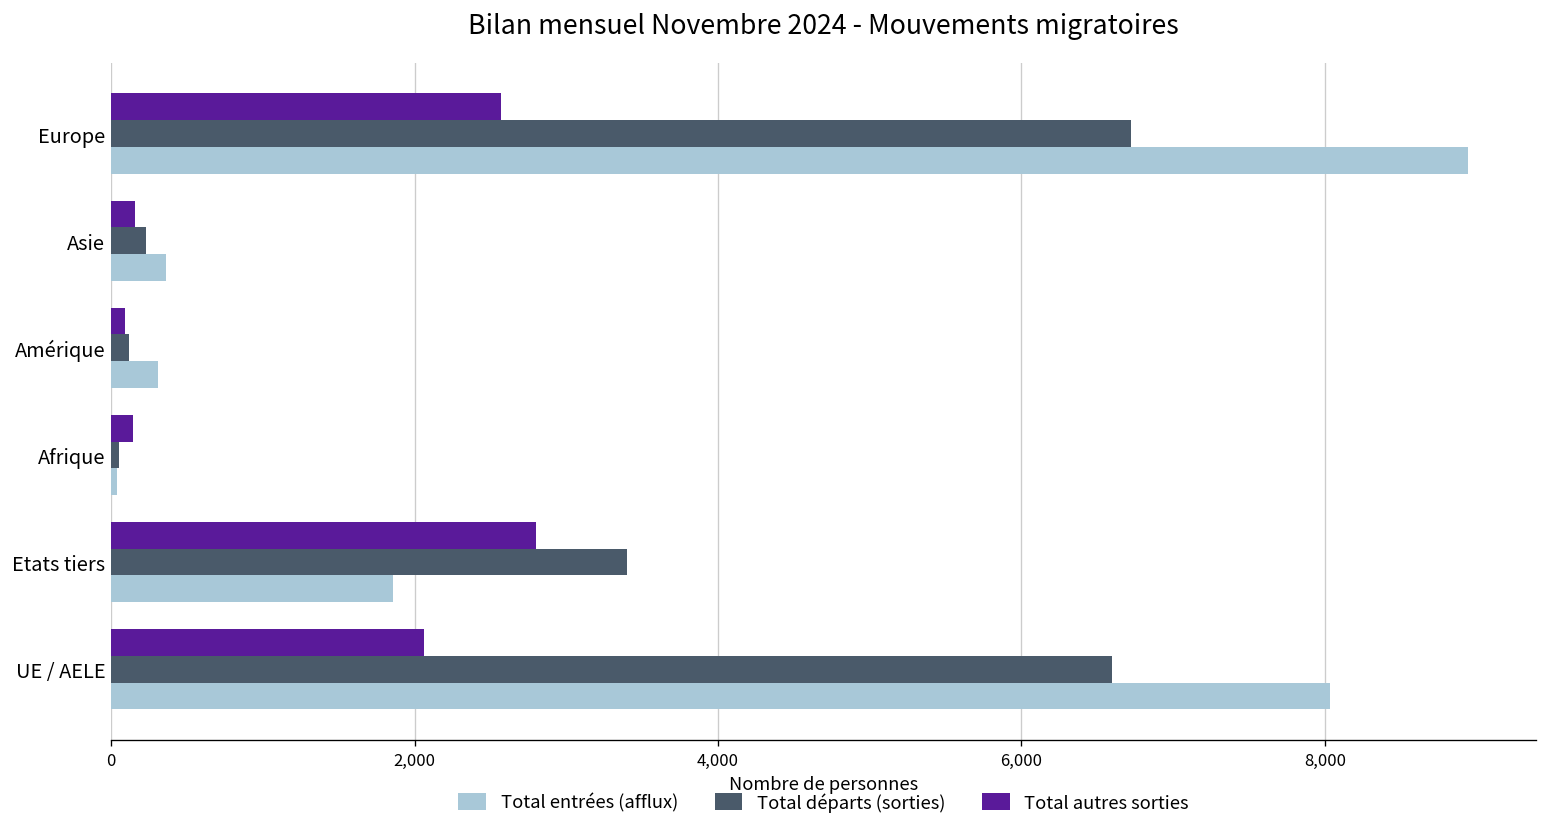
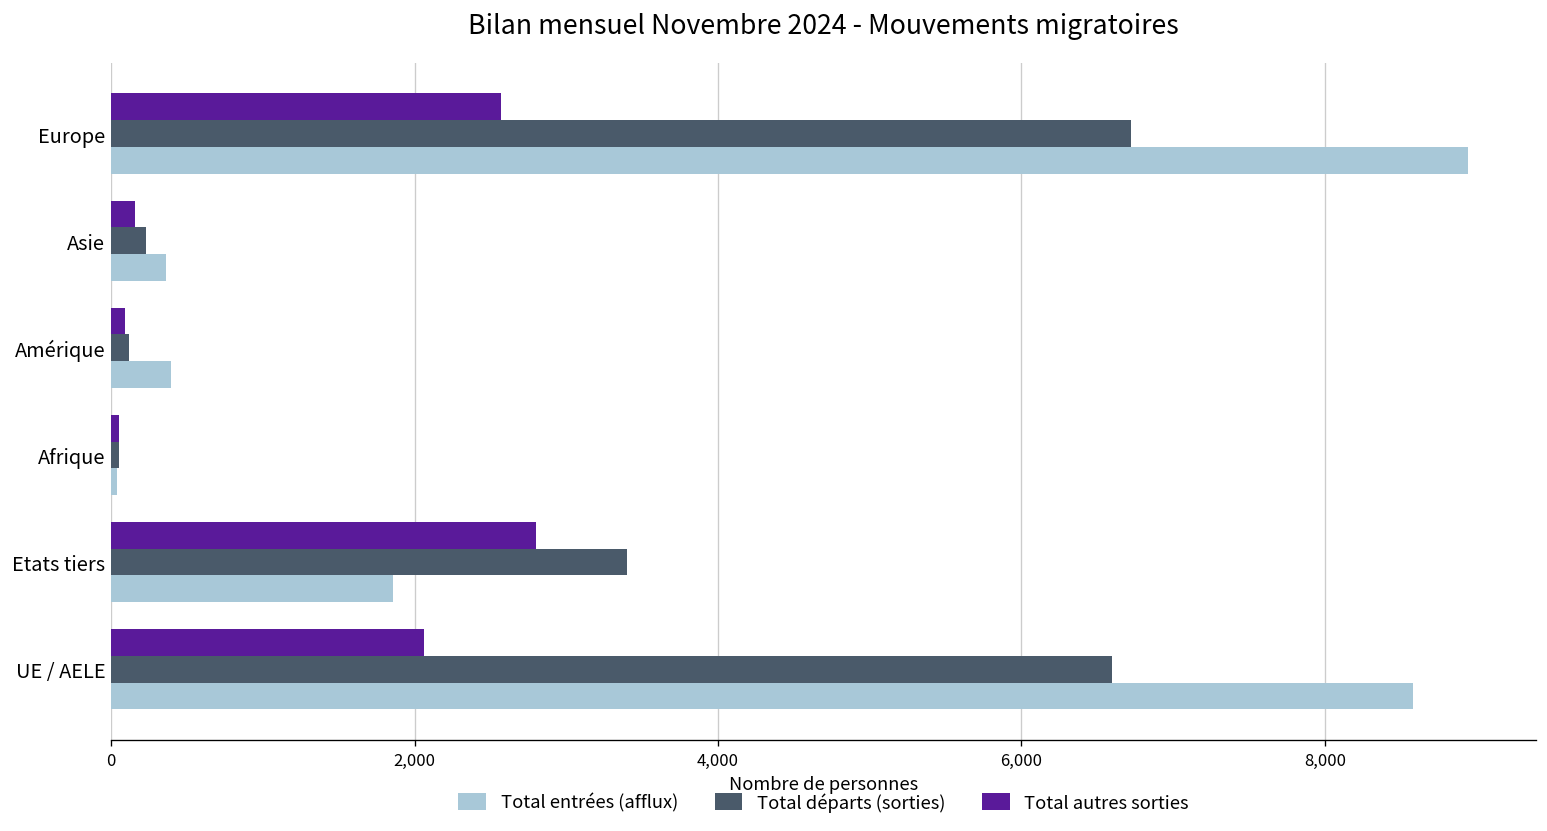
  {
    "Total entrées (afflux)": {
      "Europe": "8,940",
      "Asie": "360",
-     "Amérique": "310",
+     "Amérique": "390",
      "Afrique": "40",
      "Etats tiers": "1,860",
-     "UE / AELE": "8,030"
+     "UE / AELE": "8,580"
    },
    "Total départs (sorties)": {
      "Europe": "6,720",
      "Asie": "230",
      "Amérique": "120",
      "Afrique": "50",
      "Etats tiers": "3,400",
      "UE / AELE": "6,600"
    },
    "Total autres sorties": {
      "Europe": "2,570",
      "Asie": "160",
      "Amérique": "90",
-     "Afrique": "140",
+     "Afrique": "50",
      "Etats tiers": "2,800",
      "UE / AELE": "2,070"
    }
  }
